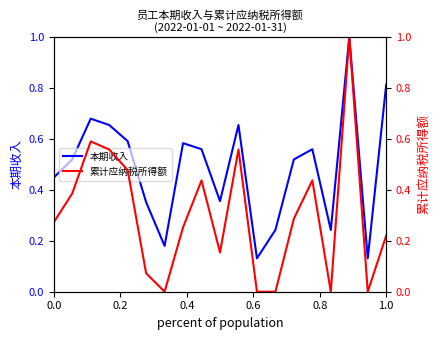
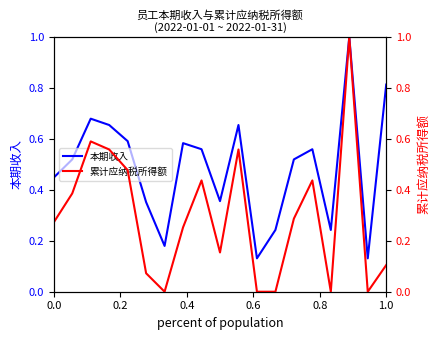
  {
    "本期收入": {
      "0.0": 0.45,
      "1.0": 0.81
    },
    "累计应纳税所得额": {
      "0.0": 0.27,
-     "1.0": 0.22
+     "1.0": 0.10
    }
  }
